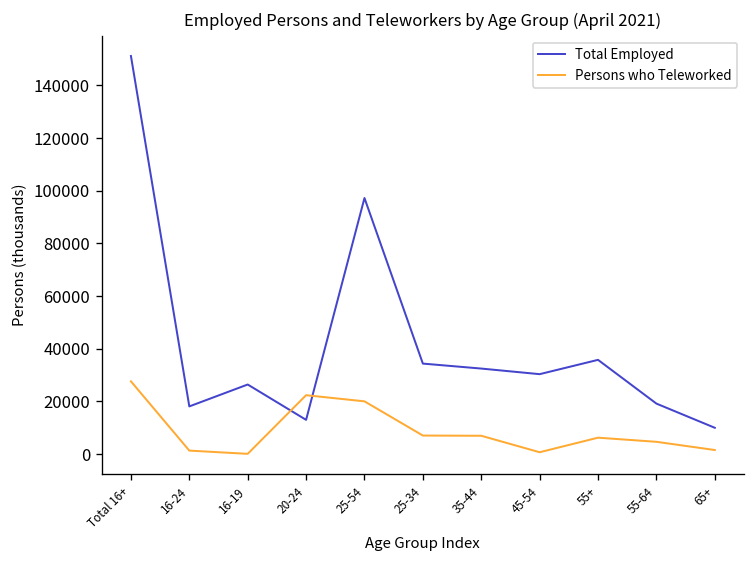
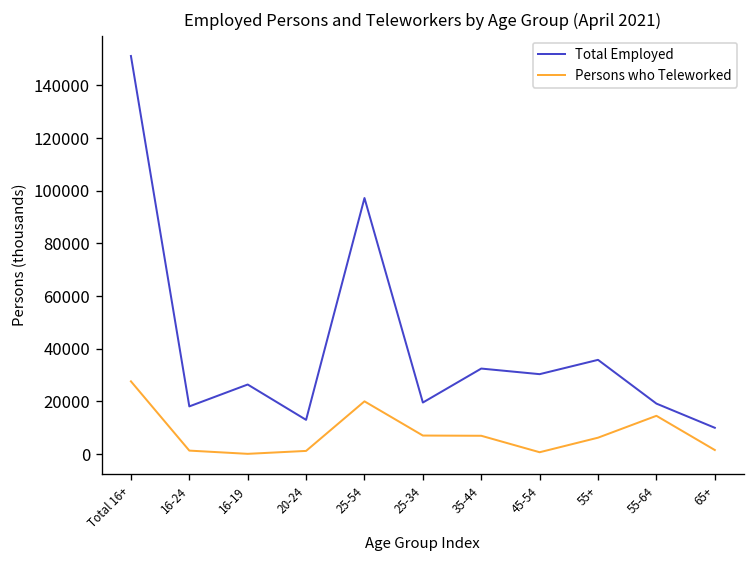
  {
    "Total Employed": {
      "Total 16+": 151000,
      "16-24": 18000,
      "16-19": 26000,
      "20-24": 13000,
      "25-54": 97000,
-     "25-34": 34000,
+     "25-34": 20000,
      "35-44": 32000,
      "45-54": 30000,
      "55+": 36000,
      "55-64": 19000,
      "65+": 10000
    },
    "Persons who Teleworked": {
      "Total 16+": 28000,
      "16-24": 1000,
      "16-19": 0,
-     "20-24": 22000,
+     "20-24": 1000,
      "25-54": 20000,
      "25-34": 7000,
      "35-44": 7000,
      "45-54": 1000,
      "55+": 6000,
-     "55-64": 5000,
+     "55-64": 15000,
      "65+": 2000
    }
  }
